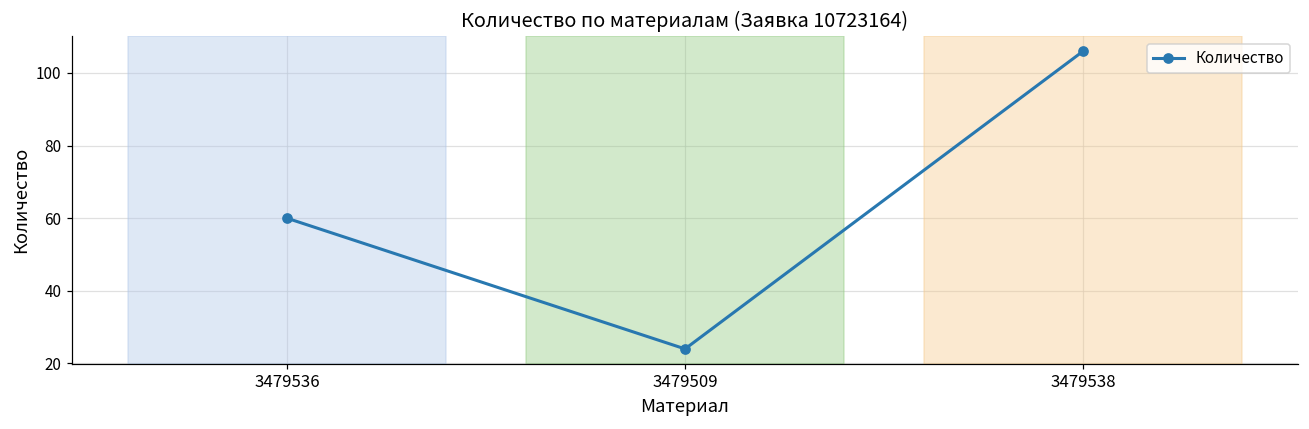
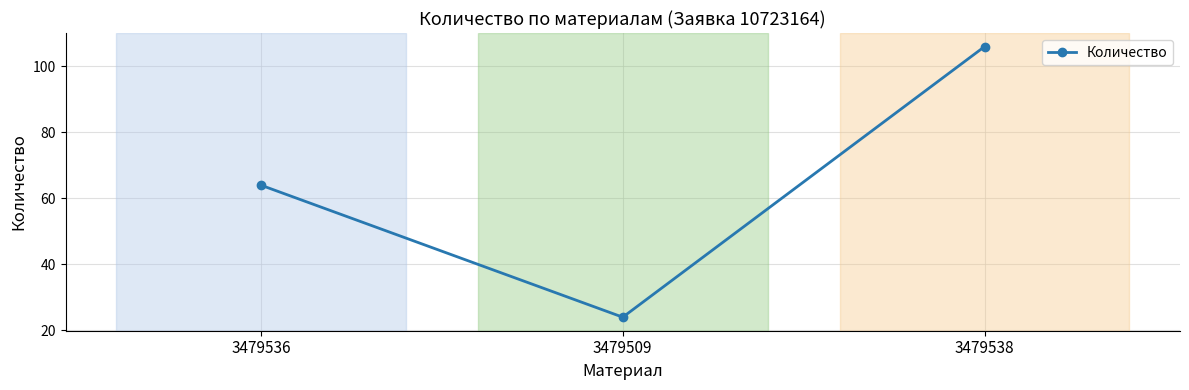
  {
-   "3479536": 60,
+   "3479536": 64,
    "3479509": 24,
    "3479538": 106
  }
